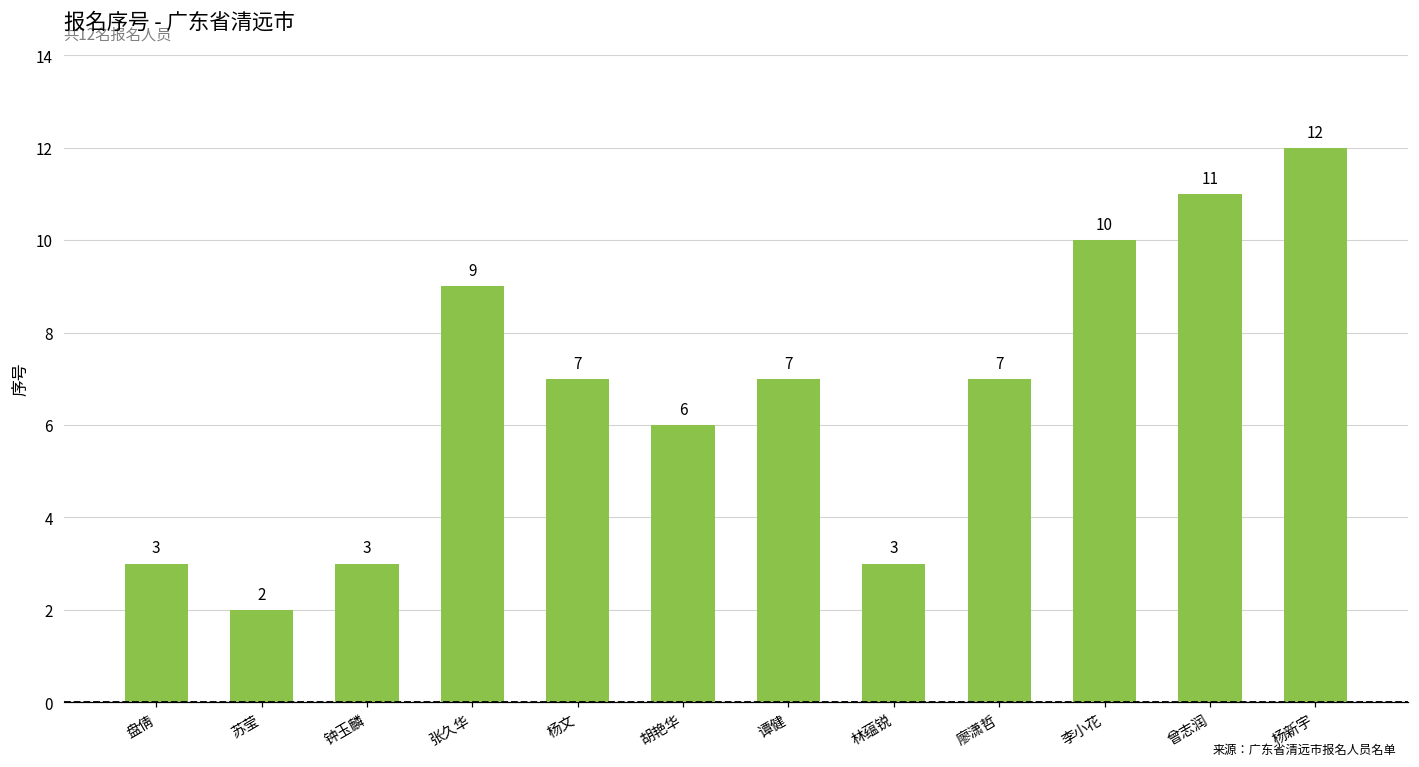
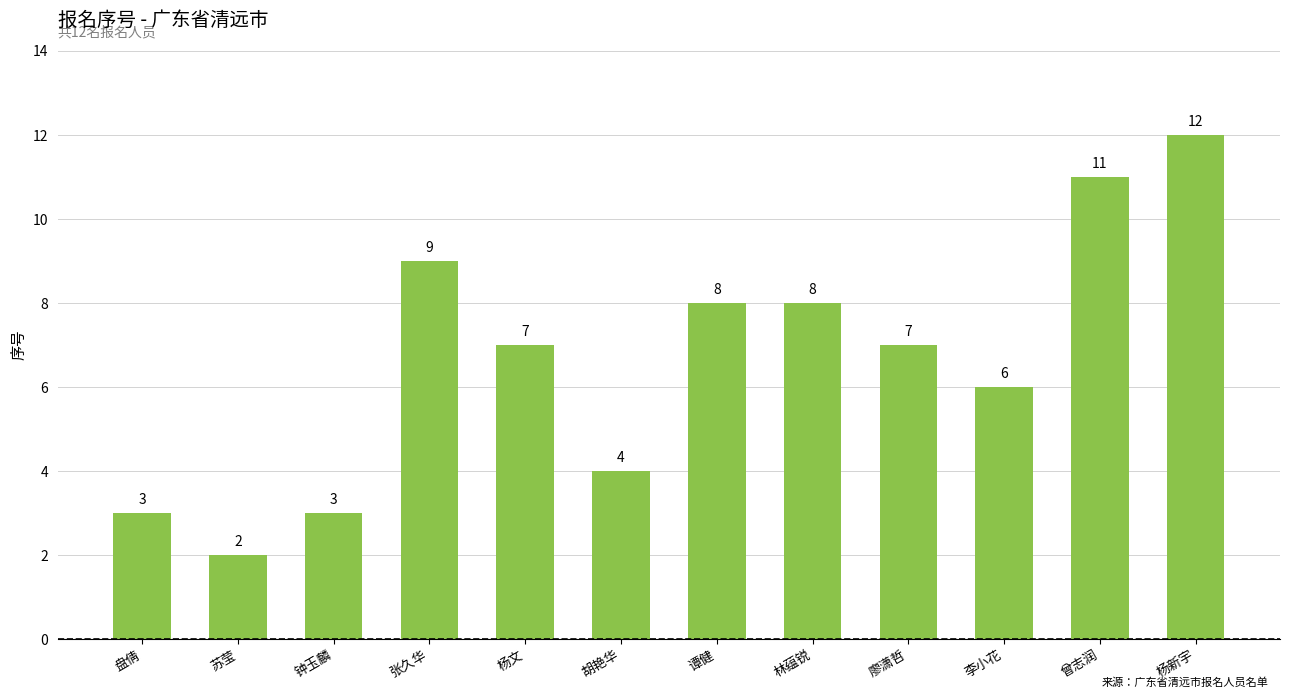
  {
    "盘倩": 3,
    "苏莹": 2,
    "钟玉麟": 3,
    "张久华": 9,
    "杨文": 7,
-   "胡艳华": 6,
-   "谭健": 7,
-   "林蕴锐": 3,
+   "胡艳华": 4,
+   "谭健": 8,
+   "林蕴锐": 8,
    "廖潇哲": 7,
-   "李小花": 10,
+   "李小花": 6,
    "曾志润": 11,
    "杨新宇": 12
  }
